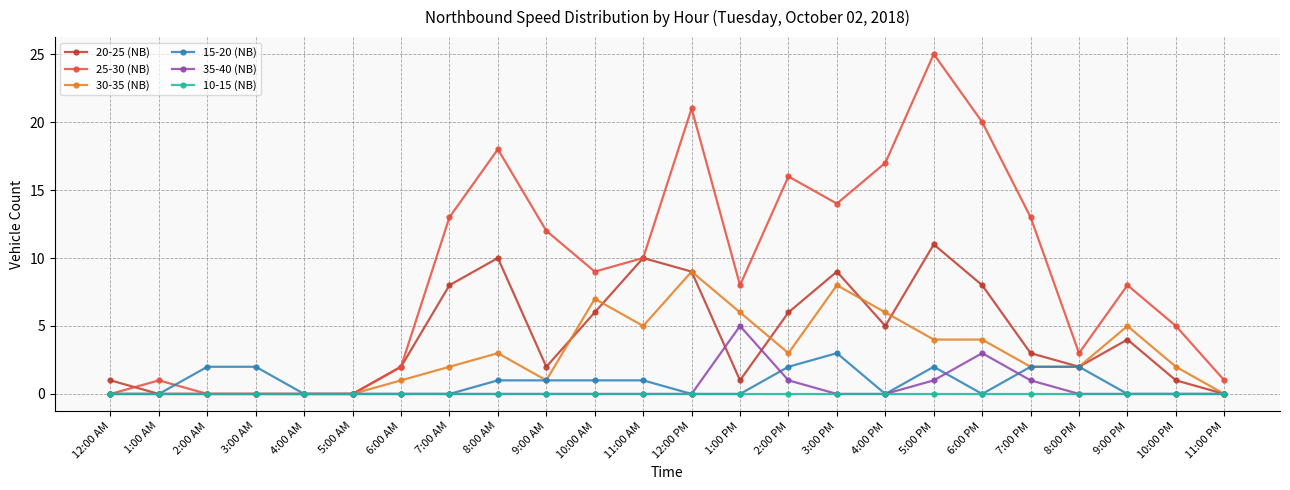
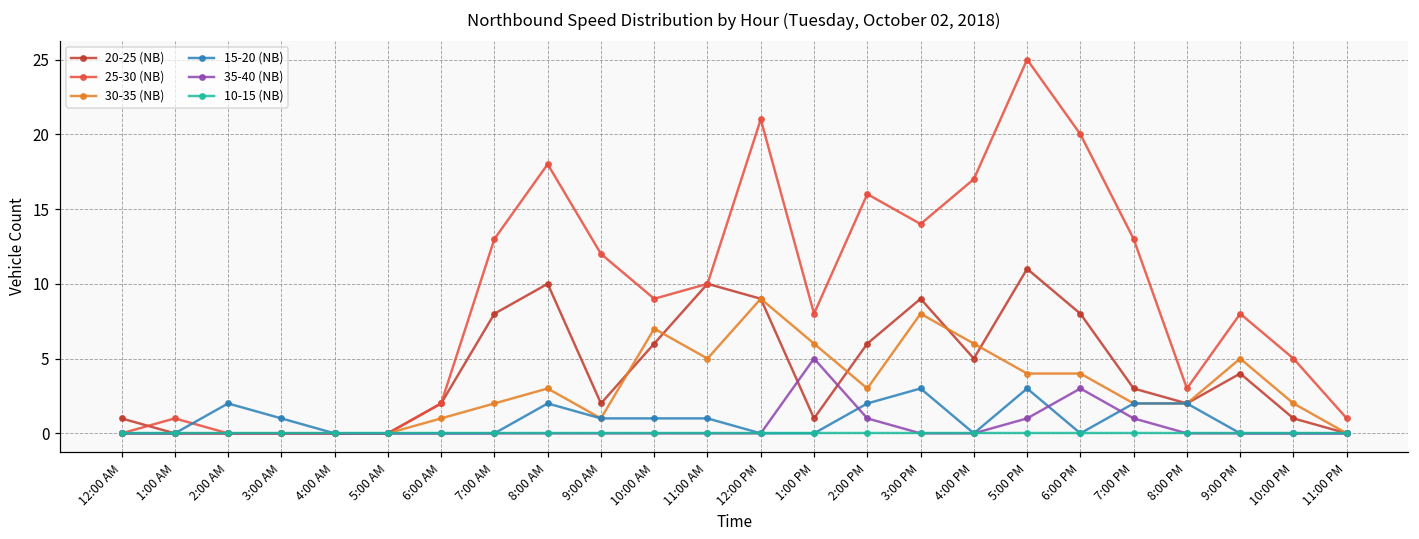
  {
    "15-20 (NB)": {
      "2:00 AM": 2,
-     "3:00 AM": 2,
-     "8:00 AM": 1,
+     "3:00 AM": 1,
+     "8:00 AM": 2,
      "10:00 AM": 1,
      "11:00 AM": 1,
      "2:00 PM": 2,
      "3:00 PM": 3,
-     "5:00 PM": 2
+     "5:00 PM": 3
    },
    "35-40 (NB)": {
      "1:00 PM": 5,
      "2:00 PM": 1,
      "5:00 PM": 1,
      "6:00 PM": 3,
      "7:00 PM": 1
    },
    "10-15 (NB)": {
      "2:00 PM": 0,
      "5:00 PM": 0,
      "7:00 PM": 0
    }
  }
